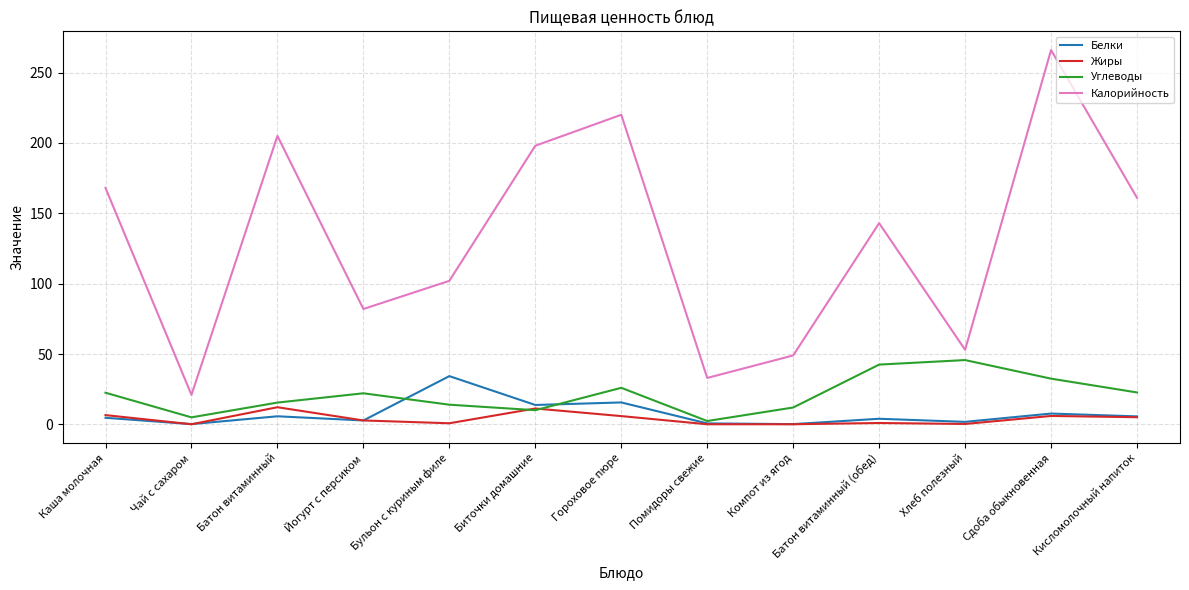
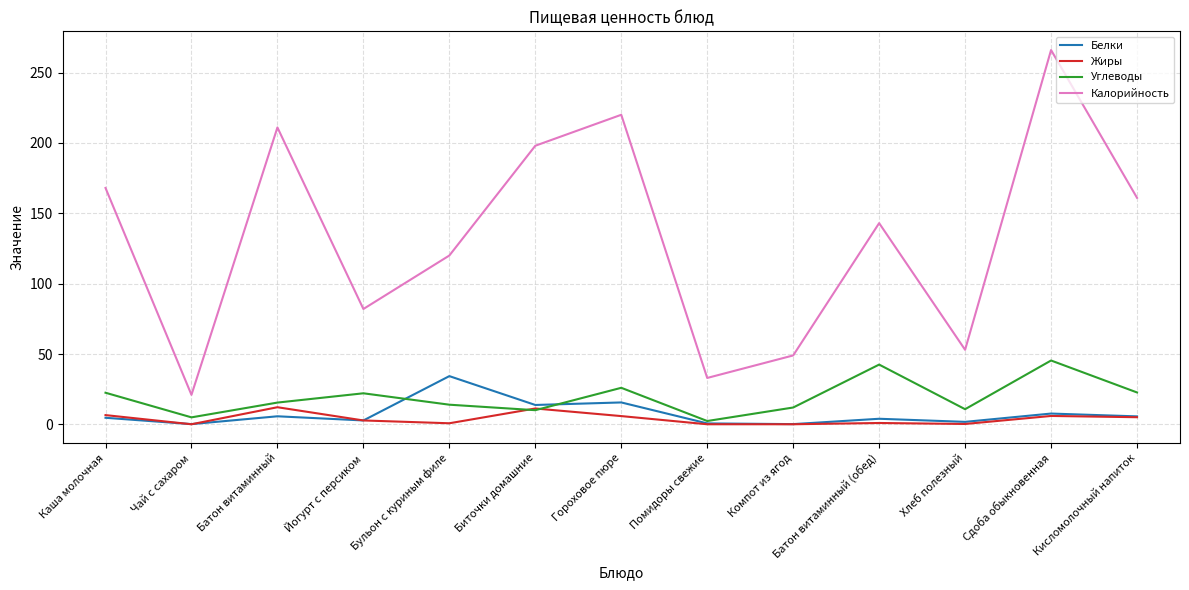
  {
    "Белки": {
      "Каша молочная": 5,
      "Батон витаминный": 6,
      "Бульон с куриным филе": 34,
      "Биточки домашние": 14,
      "Гороховое пюре": 16,
      "Батон витаминный (обед)": 4
    },
    "Жиры": {
      "Каша молочная": 7,
      "Батон витаминный": 12,
      "Бульон с куриным филе": 1,
      "Гороховое пюре": 6,
      "Батон витаминный (обед)": 1
    },
    "Углеводы": {
      "Каша молочная": 23,
      "Чай с сахаром": 5,
      "Батон витаминный": 16,
      "Йогурт с персиком": 22,
      "Бульон с куриным филе": 14,
      "Гороховое пюре": 26,
      "Компот из ягод": 12,
      "Батон витаминный (обед)": 43,
-     "Хлеб полезный": 46,
-     "Сдоба обыкновенная": 33,
+     "Хлеб полезный": 11,
+     "Сдоба обыкновенная": 45,
      "Кисломолочный напиток": 23
    },
    "Калорийность": {
      "Каша молочная": 168,
      "Чай с сахаром": 21,
-     "Батон витаминный": 205,
+     "Батон витаминный": 211,
      "Йогурт с персиком": 82,
-     "Бульон с куриным филе": 102,
+     "Бульон с куриным филе": 120,
      "Биточки домашние": 198,
      "Гороховое пюре": 220,
      "Помидоры свежие": 33,
      "Компот из ягод": 49,
      "Батон витаминный (обед)": 143,
      "Хлеб полезный": 53,
      "Сдоба обыкновенная": 266,
      "Кисломолочный напиток": 161
    }
  }
